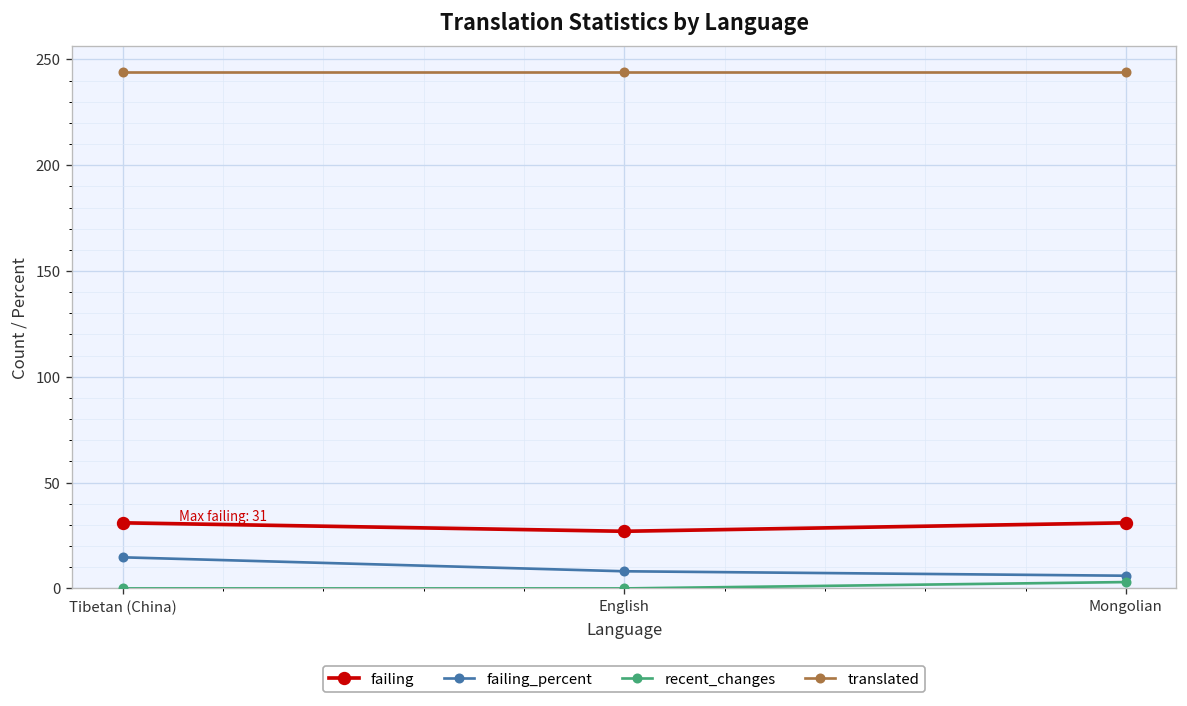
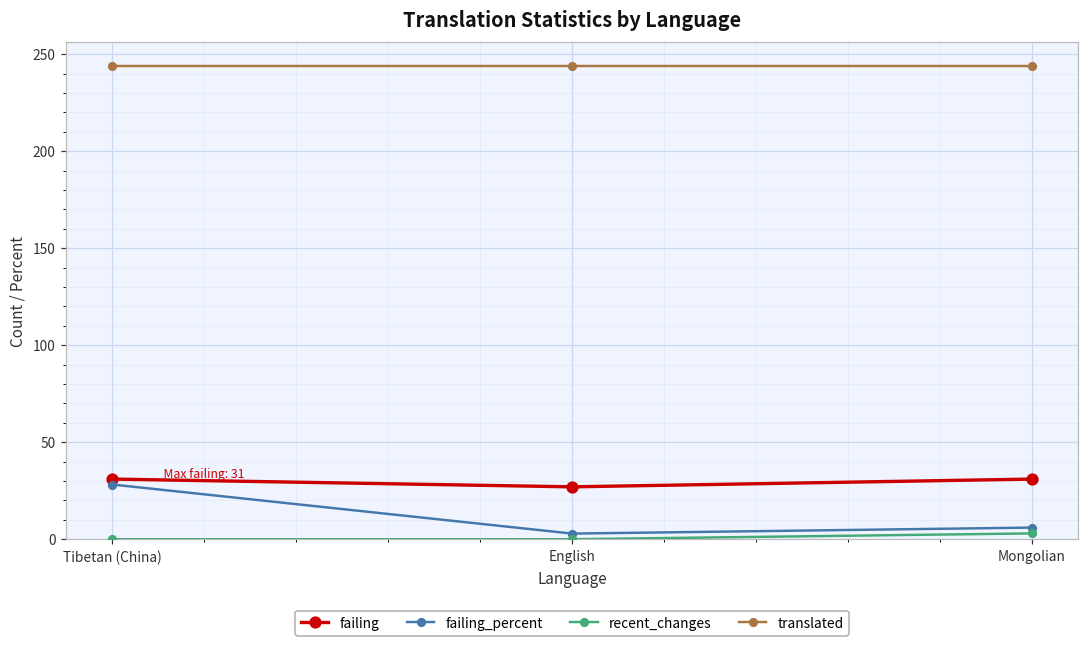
  {
    "failing": {
      "Tibetan (China)": 31,
      "English": 27,
      "Mongolian": 31
    },
    "failing_percent": {
-     "Tibetan (China)": 15,
-     "English": 8,
+     "Tibetan (China)": 28,
+     "English": 3,
      "Mongolian": 6
    },
    "recent_changes": {
      "Tibetan (China)": 0,
      "English": 0,
      "Mongolian": 3
    },
    "translated": {
      "Tibetan (China)": 244,
      "English": 244,
      "Mongolian": 244
    }
  }
